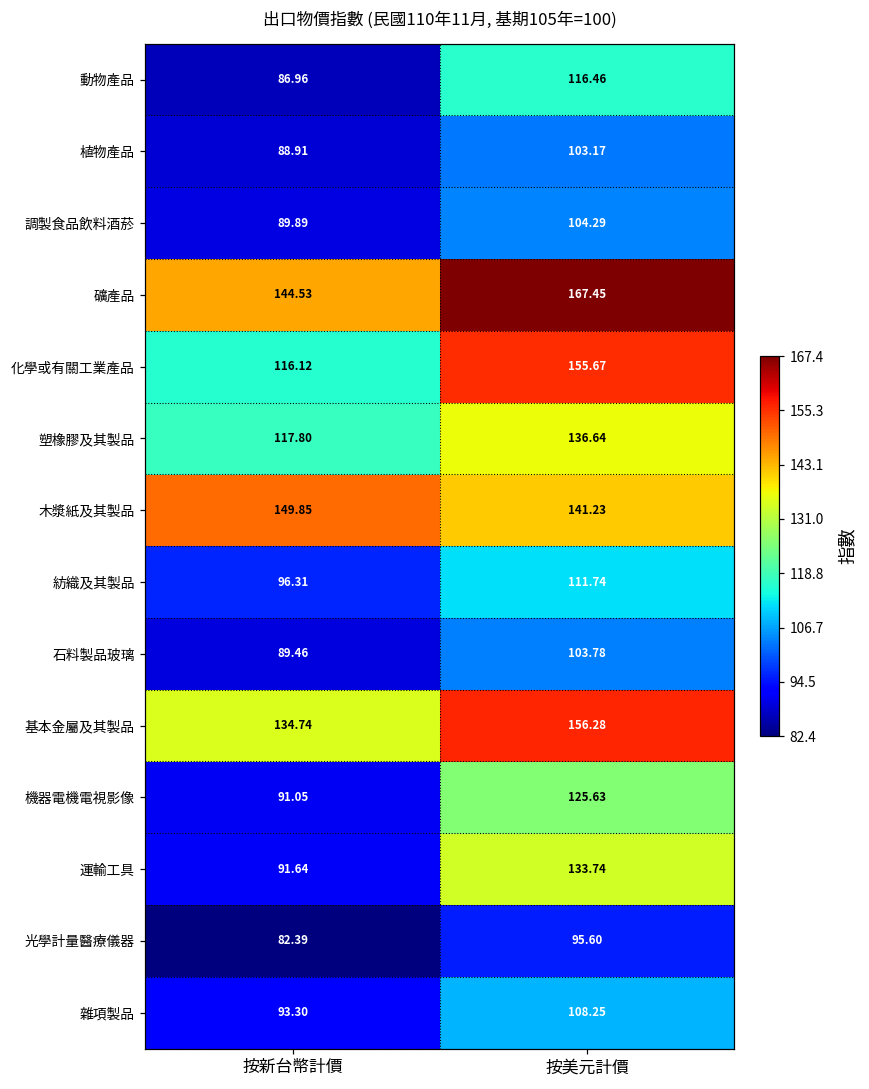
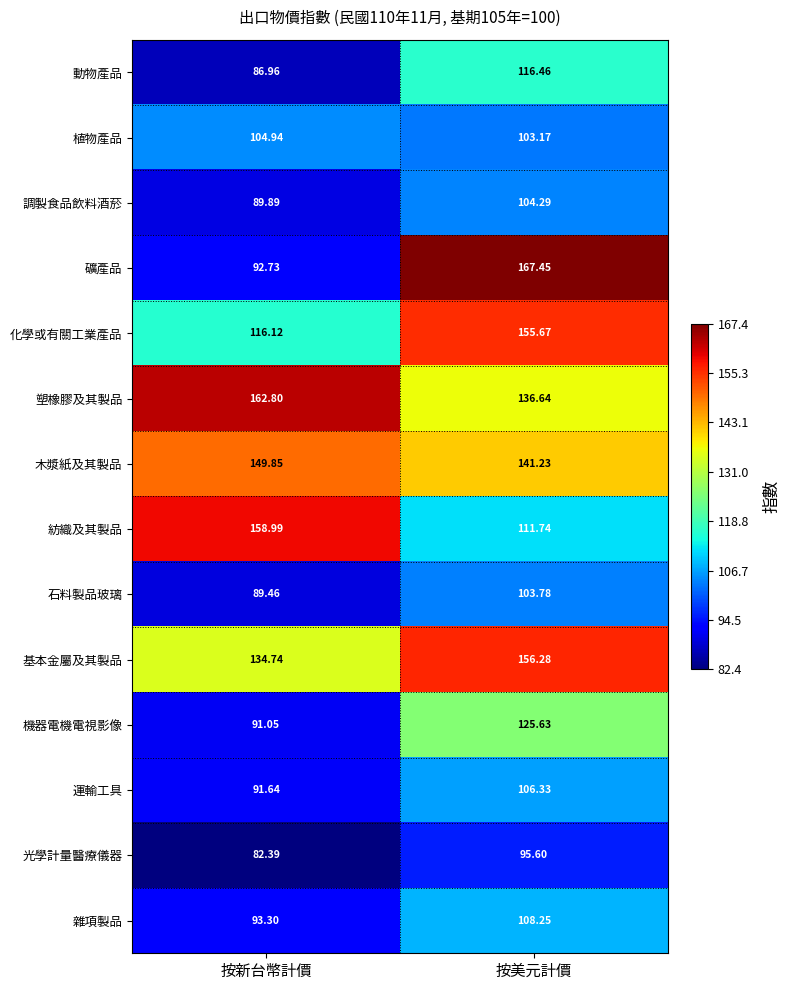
  {
    "動物產品": {
      "按新台幣計價": 86.96,
      "按美元計價": 116.46
    },
    "植物產品": {
-     "按新台幣計價": 88.91,
+     "按新台幣計價": 104.94,
      "按美元計價": 103.17
    },
    "調製食品飲料酒菸": {
      "按新台幣計價": 89.89,
      "按美元計價": 104.29
    },
    "礦產品": {
-     "按新台幣計價": 144.53,
+     "按新台幣計價": 92.73,
      "按美元計價": 167.45
    },
    "化學或有關工業產品": {
      "按新台幣計價": 116.12,
      "按美元計價": 155.67
    },
    "塑橡膠及其製品": {
-     "按新台幣計價": 117.80,
+     "按新台幣計價": 162.80,
      "按美元計價": 136.64
    },
    "木漿紙及其製品": {
      "按新台幣計價": 149.85,
      "按美元計價": 141.23
    },
    "紡織及其製品": {
-     "按新台幣計價": 96.31,
+     "按新台幣計價": 158.99,
      "按美元計價": 111.74
    },
    "石料製品玻璃": {
      "按新台幣計價": 89.46,
      "按美元計價": 103.78
    },
    "基本金屬及其製品": {
      "按新台幣計價": 134.74,
      "按美元計價": 156.28
    },
    "機器電機電視影像": {
      "按新台幣計價": 91.05,
      "按美元計價": 125.63
    },
    "運輸工具": {
      "按新台幣計價": 91.64,
-     "按美元計價": 133.74
+     "按美元計價": 106.33
    },
    "光學計量醫療儀器": {
      "按新台幣計價": 82.39,
      "按美元計價": 95.60
    },
    "雜項製品": {
      "按新台幣計價": 93.30,
      "按美元計價": 108.25
    }
  }
